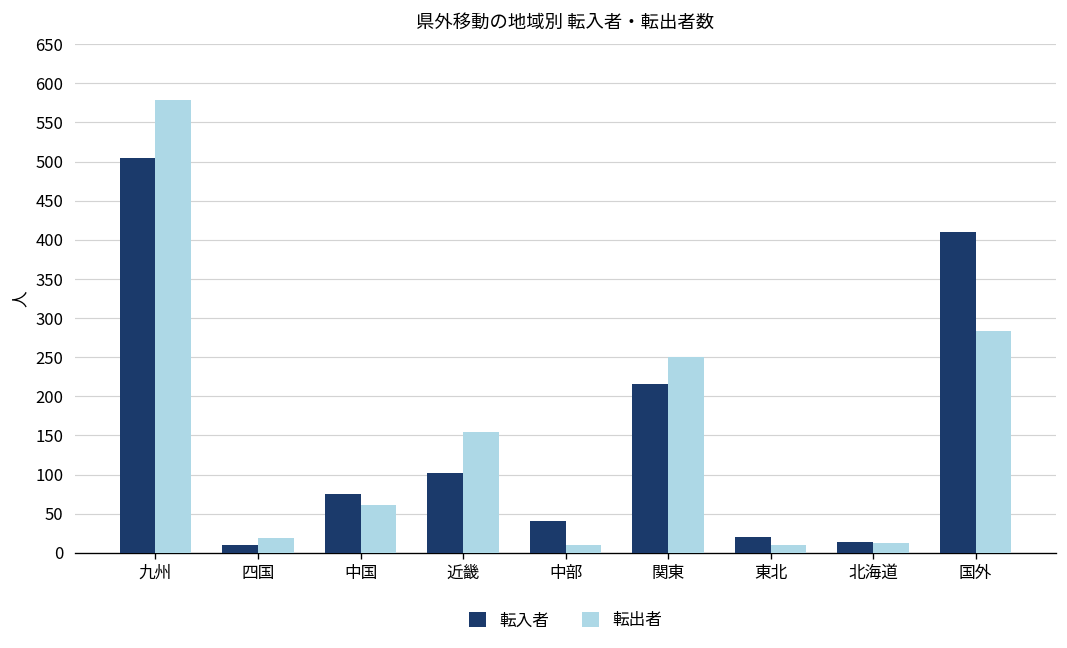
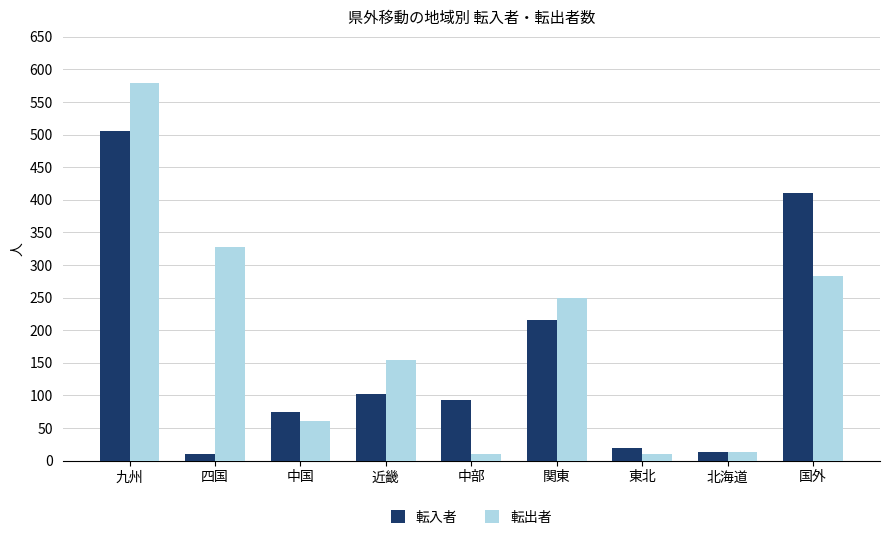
  {
    "転入者": {
      "九州": 510,
      "四国": 10,
      "中国": 80,
      "近畿": 100,
-     "中部": 40,
+     "中部": 90,
      "関東": 220,
      "東北": 20,
      "北海道": 10,
      "国外": 410
    },
    "転出者": {
      "九州": 580,
-     "四国": 20,
+     "四国": 330,
      "中国": 60,
      "近畿": 150,
      "中部": 10,
      "関東": 250,
      "東北": 10,
      "北海道": 10,
      "国外": 280
    }
  }
